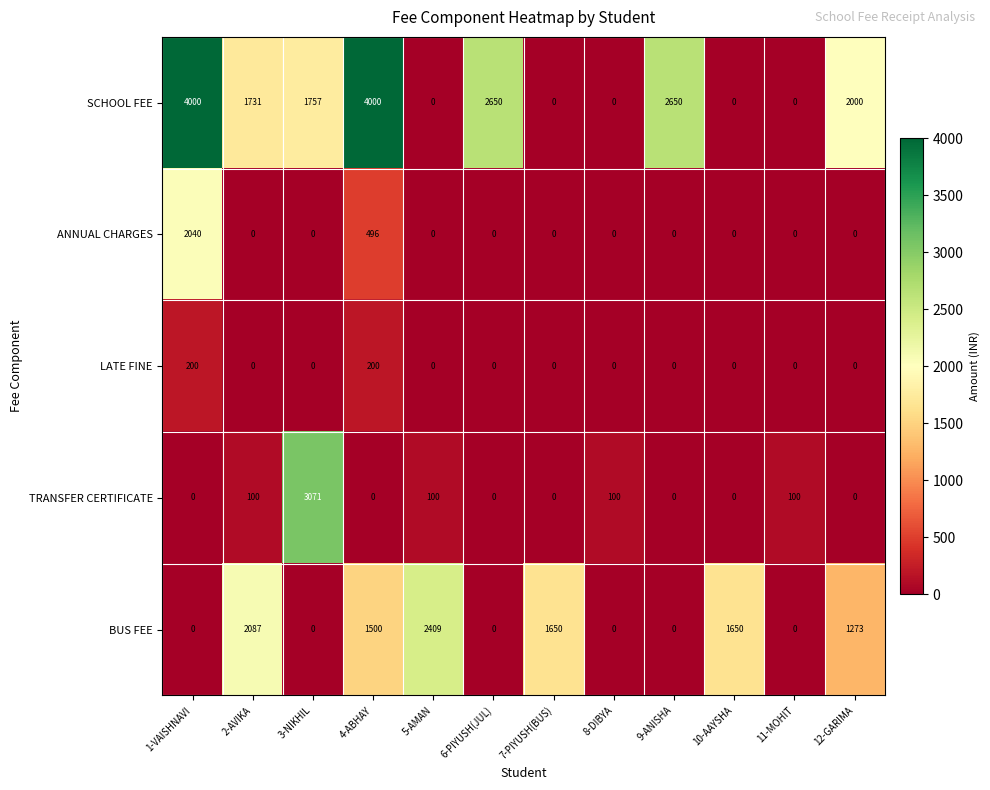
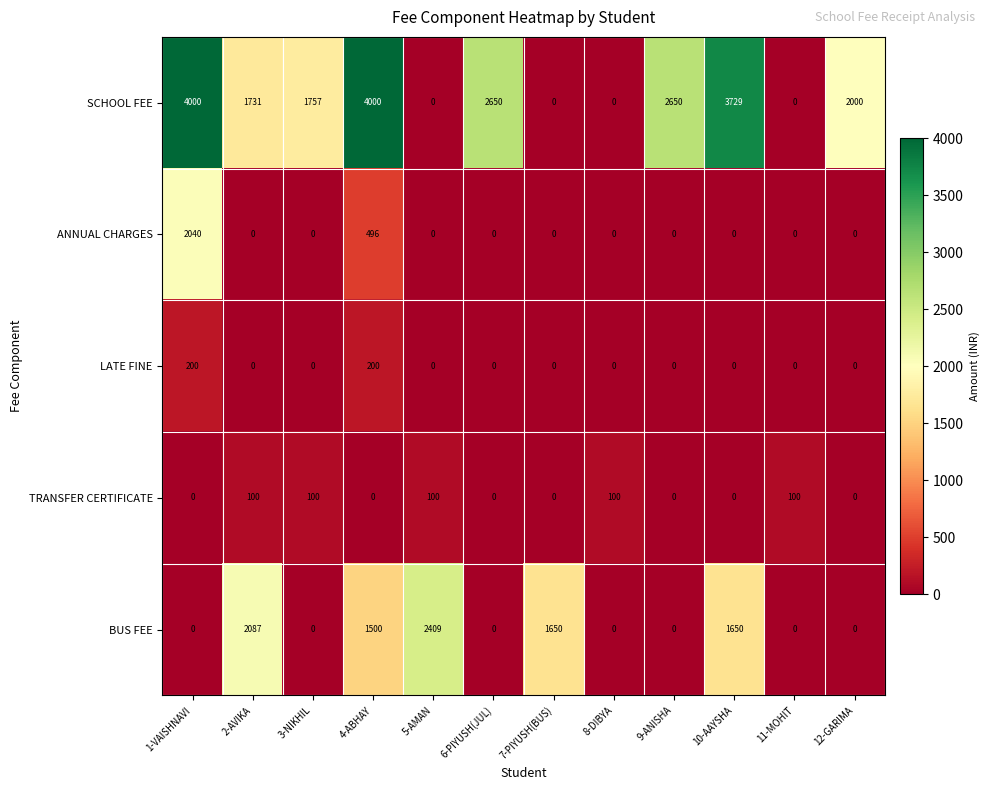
  {
    "SCHOOL FEE": {
      "1-VAISHNAVI": 4000,
      "2-AVIKA": 1731,
      "3-NIKHIL": 1757,
      "4-ABHAY": 4000,
      "5-AMAN": 0,
      "6-PIYUSH(JUL)": 2650,
      "7-PIYUSH(BUS)": 0,
      "8-DIBYA": 0,
      "9-ANISHA": 2650,
-     "10-AAYSHA": 0,
+     "10-AAYSHA": 3729,
      "11-MOHIT": 0,
      "12-GARIMA": 2000
    },
    "ANNUAL CHARGES": {
      "1-VAISHNAVI": 2040,
      "2-AVIKA": 0,
      "3-NIKHIL": 0,
      "4-ABHAY": 496,
      "5-AMAN": 0,
      "6-PIYUSH(JUL)": 0,
      "7-PIYUSH(BUS)": 0,
      "8-DIBYA": 0,
      "9-ANISHA": 0,
      "10-AAYSHA": 0,
      "11-MOHIT": 0,
      "12-GARIMA": 0
    },
    "LATE FINE": {
      "1-VAISHNAVI": 200,
      "2-AVIKA": 0,
      "3-NIKHIL": 0,
      "4-ABHAY": 200,
      "5-AMAN": 0,
      "6-PIYUSH(JUL)": 0,
      "7-PIYUSH(BUS)": 0,
      "8-DIBYA": 0,
      "9-ANISHA": 0,
      "10-AAYSHA": 0,
      "11-MOHIT": 0,
      "12-GARIMA": 0
    },
    "TRANSFER CERTIFICATE": {
      "1-VAISHNAVI": 0,
      "2-AVIKA": 100,
-     "3-NIKHIL": 3071,
+     "3-NIKHIL": 100,
      "4-ABHAY": 0,
      "5-AMAN": 100,
      "6-PIYUSH(JUL)": 0,
      "7-PIYUSH(BUS)": 0,
      "8-DIBYA": 100,
      "9-ANISHA": 0,
      "10-AAYSHA": 0,
      "11-MOHIT": 100,
      "12-GARIMA": 0
    },
    "BUS FEE": {
      "1-VAISHNAVI": 0,
      "2-AVIKA": 2087,
      "3-NIKHIL": 0,
      "4-ABHAY": 1500,
      "5-AMAN": 2409,
      "6-PIYUSH(JUL)": 0,
      "7-PIYUSH(BUS)": 1650,
      "8-DIBYA": 0,
      "9-ANISHA": 0,
      "10-AAYSHA": 1650,
      "11-MOHIT": 0,
-     "12-GARIMA": 1273
+     "12-GARIMA": 0
    }
  }
